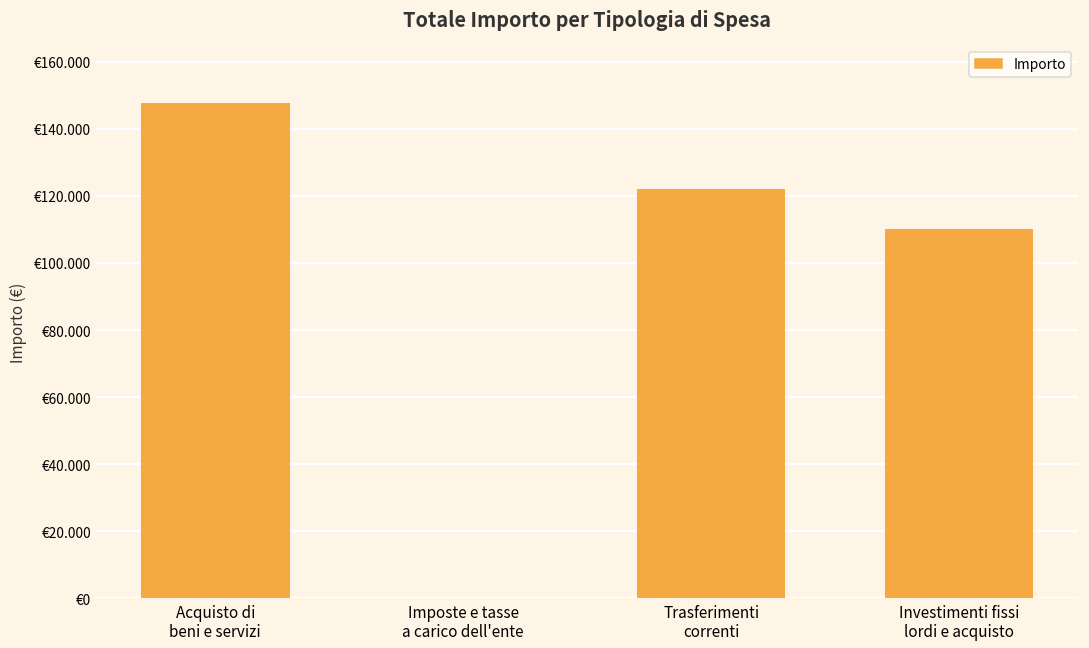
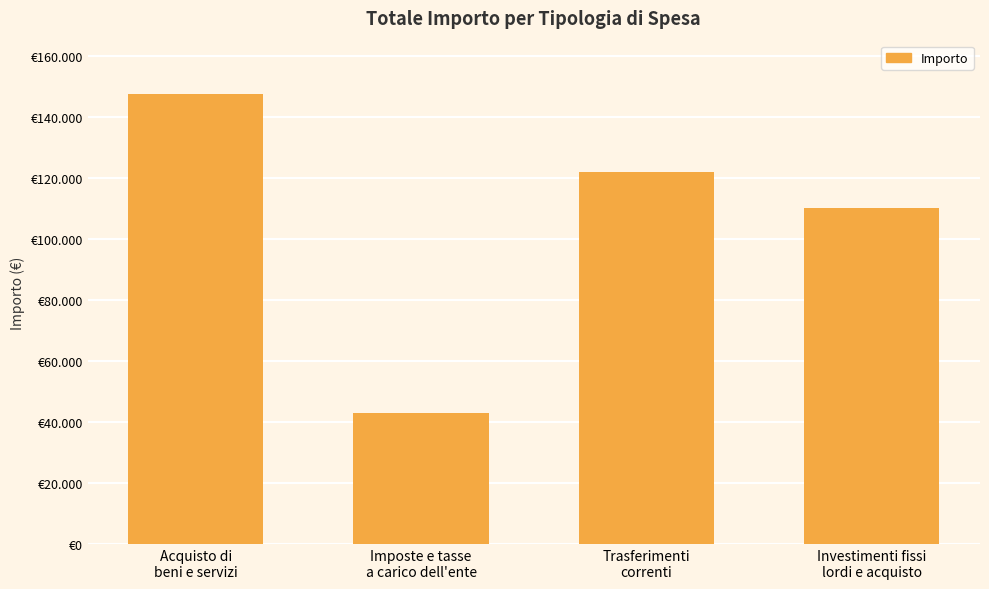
  {
    "Acquisto di beni e servizi": "€148",
-   "Imposte e tasse a carico dell'ente": "€0",
+   "Imposte e tasse a carico dell'ente": "€43",
    "Trasferimenti correnti": "€122",
    "Investimenti fissi lordi e acquisto": "€110"
  }
